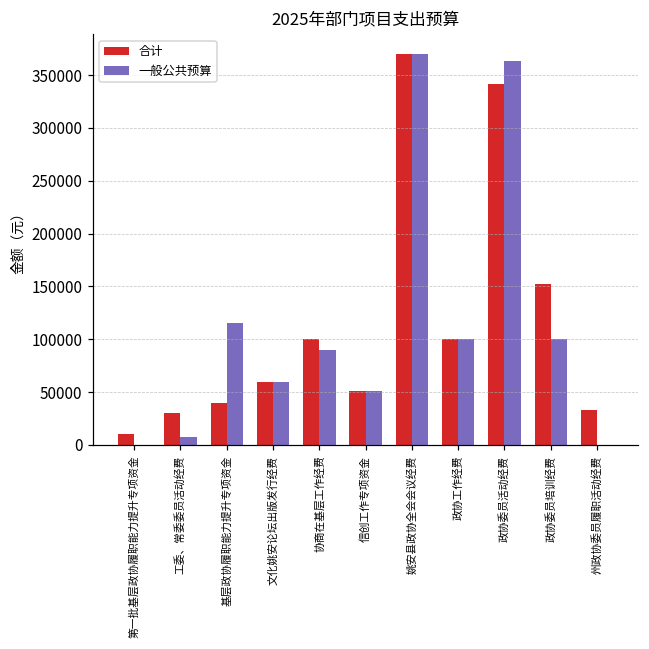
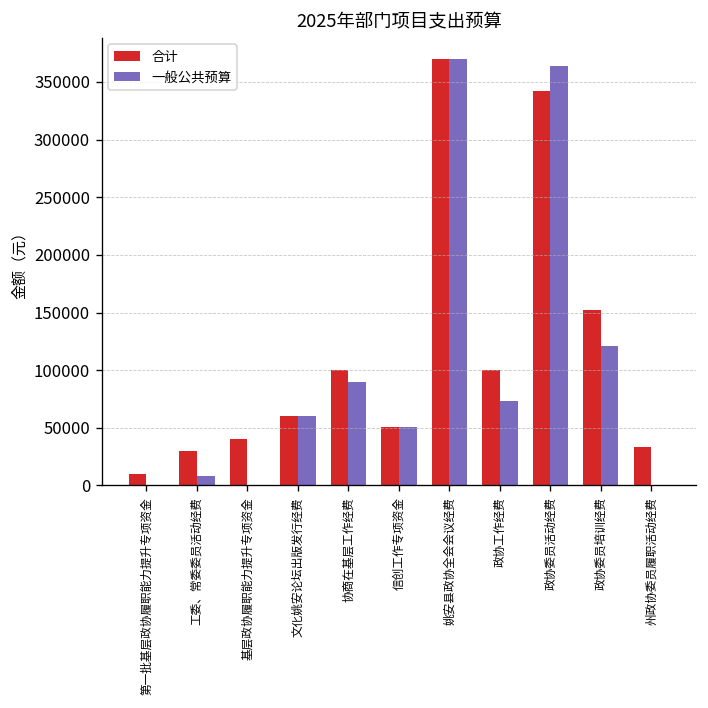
  {
    "合计": {
      "第一批基层政协履职能力提升专项资金": 10000,
      "工委、常委委员活动经费": 30000,
      "基层政协履职能力提升专项资金": 40000,
      "文化姚安论坛出版发行经费": 60000,
      "协商在基层工作经费": 100000,
      "信创工作专项资金": 50000,
      "姚安县政协全会会议经费": 370000,
      "政协工作经费": 100000,
      "政协委员活动经费": 340000,
      "政协委员培训经费": 150000,
      "州政协委员履职活动经费": 30000
    },
    "一般公共预算": {
      "第一批基层政协履职能力提升专项资金": 0,
      "工委、常委委员活动经费": 10000,
-     "基层政协履职能力提升专项资金": 120000,
+     "基层政协履职能力提升专项资金": 0,
      "文化姚安论坛出版发行经费": 60000,
      "协商在基层工作经费": 90000,
      "信创工作专项资金": 50000,
      "姚安县政协全会会议经费": 370000,
-     "政协工作经费": 100000,
+     "政协工作经费": 70000,
      "政协委员活动经费": 360000,
-     "政协委员培训经费": 100000,
+     "政协委员培训经费": 120000,
      "州政协委员履职活动经费": 0
    }
  }
